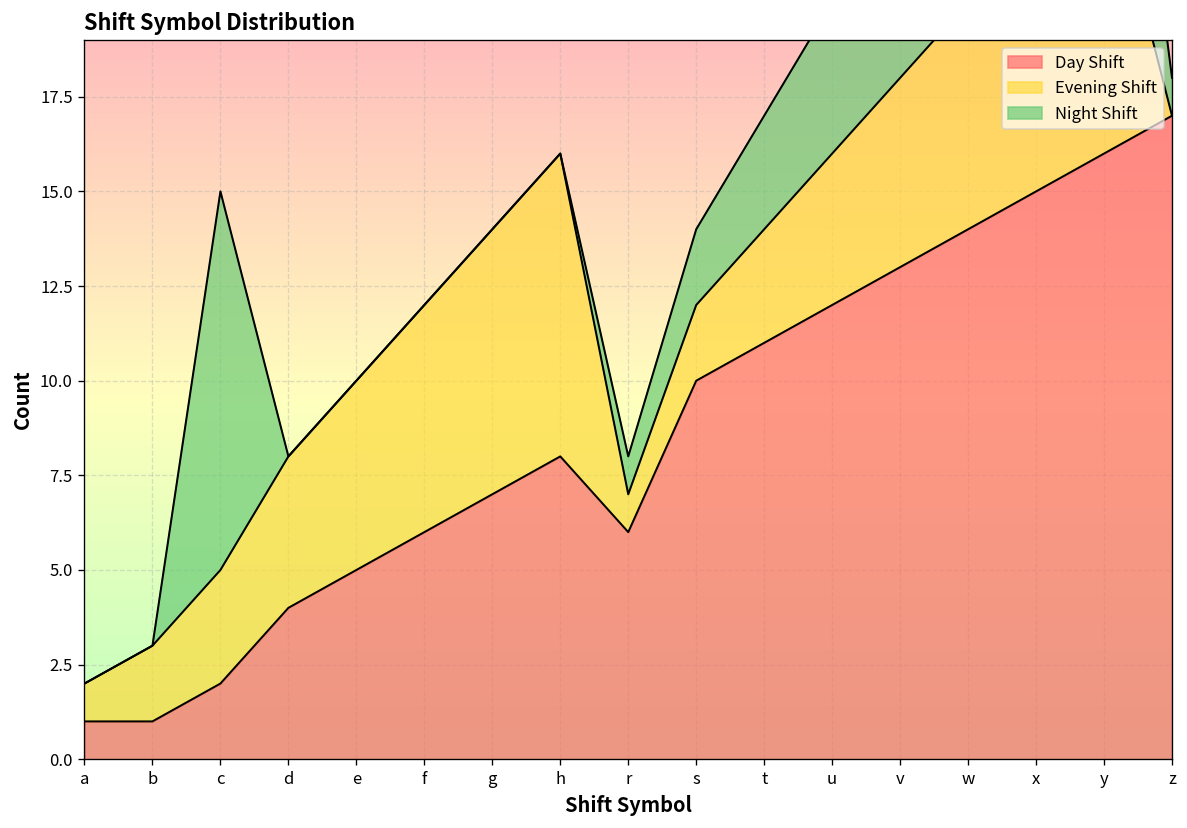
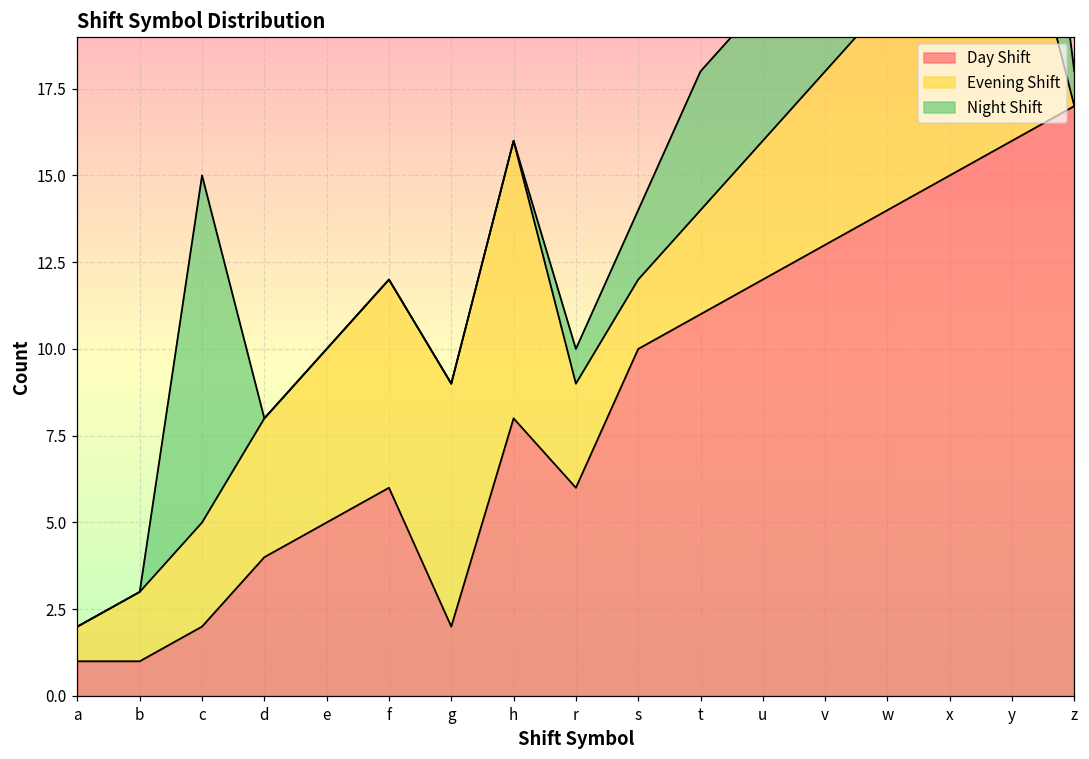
  {
    "Day Shift": {
      "a": 1,
      "b": 1,
      "c": 2,
      "d": 4,
      "e": 5,
      "f": 6,
-     "g": 7,
+     "g": 2,
      "h": 8,
      "r": 6,
      "s": 10,
      "t": 11,
      "u": 12,
      "v": 13,
      "w": 14,
      "x": 15,
      "y": 16
    },
    "Evening Shift": {
      "c": 3,
-     "r": 1,
+     "r": 3,
      "s": 2,
      "t": 3,
      "u": 4,
      "v": 5
    },
    "Night Shift": {
      "c": 10,
      "r": 1,
      "s": 2,
-     "t": 3,
+     "t": 4,
      "z": 1
    }
  }
